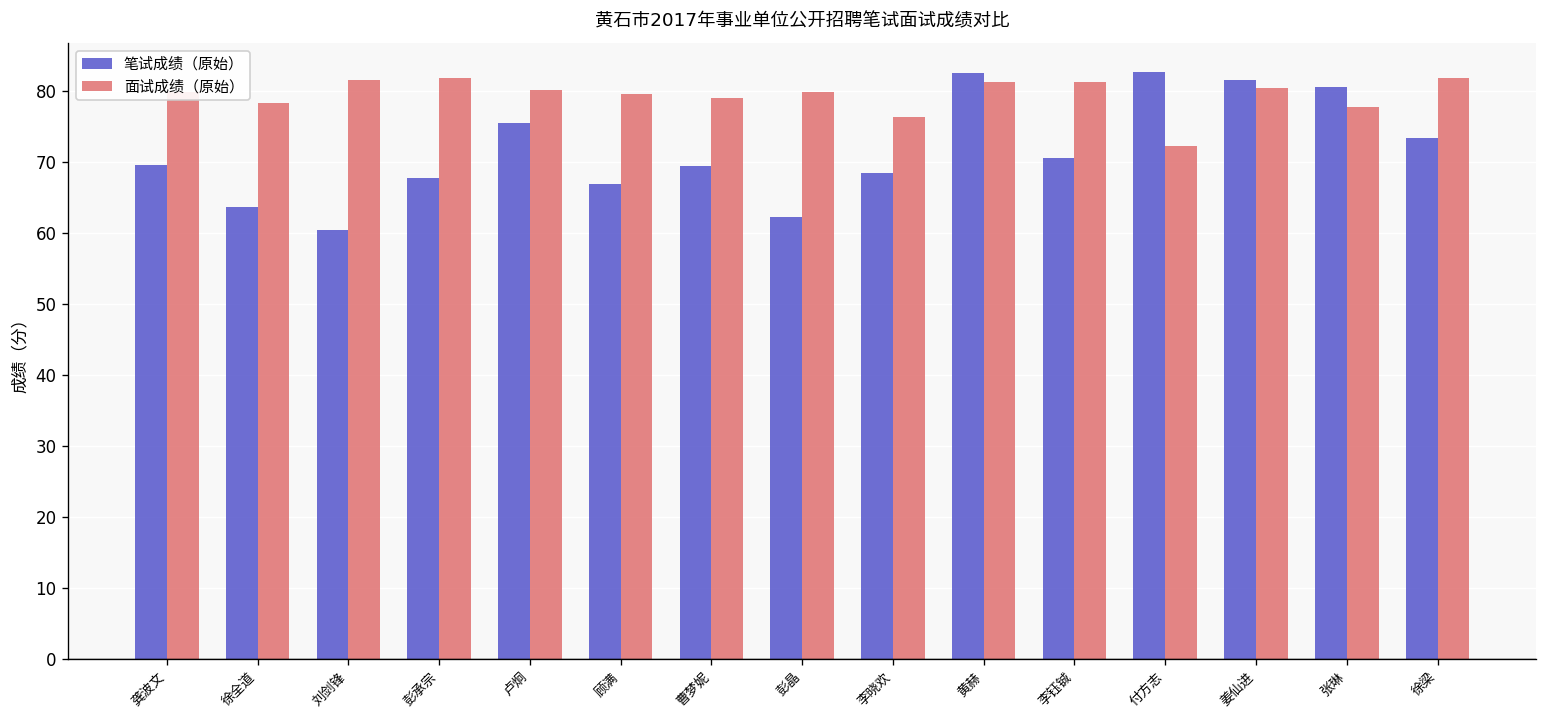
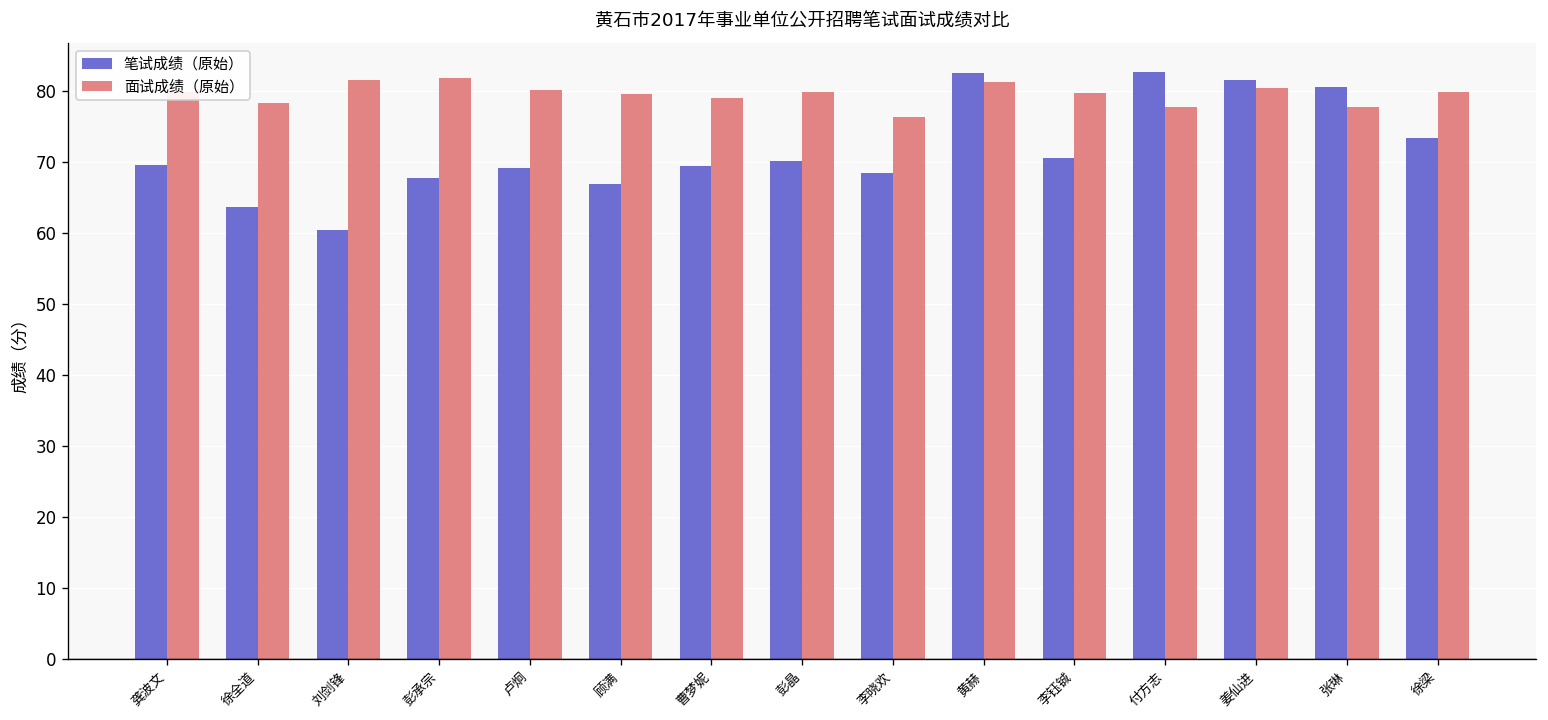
  {
    "笔试成绩（原始）": {
      "龚波文": 70,
      "徐全道": 64,
      "刘剑锋": 60,
      "彭承宗": 68,
-     "卢炯": 76,
+     "卢炯": 69,
      "顾满": 67,
      "曹梦妮": 69,
-     "彭晶": 62,
+     "彭晶": 70,
      "李晓欢": 68,
      "黄赫": 83,
      "李钰铖": 71,
      "付方志": 83,
      "姜仙进": 82,
      "张琳": 81,
      "徐梁": 73
    },
    "面试成绩（原始）": {
      "徐全道": 78,
      "刘剑锋": 82,
      "彭承宗": 82,
      "卢炯": 80,
      "顾满": 80,
      "曹梦妮": 79,
      "彭晶": 80,
      "李晓欢": 76,
      "黄赫": 81,
-     "李钰铖": 81,
-     "付方志": 72,
+     "李钰铖": 80,
+     "付方志": 78,
      "姜仙进": 80,
      "张琳": 78,
-     "徐梁": 82
+     "徐梁": 80
    }
  }
